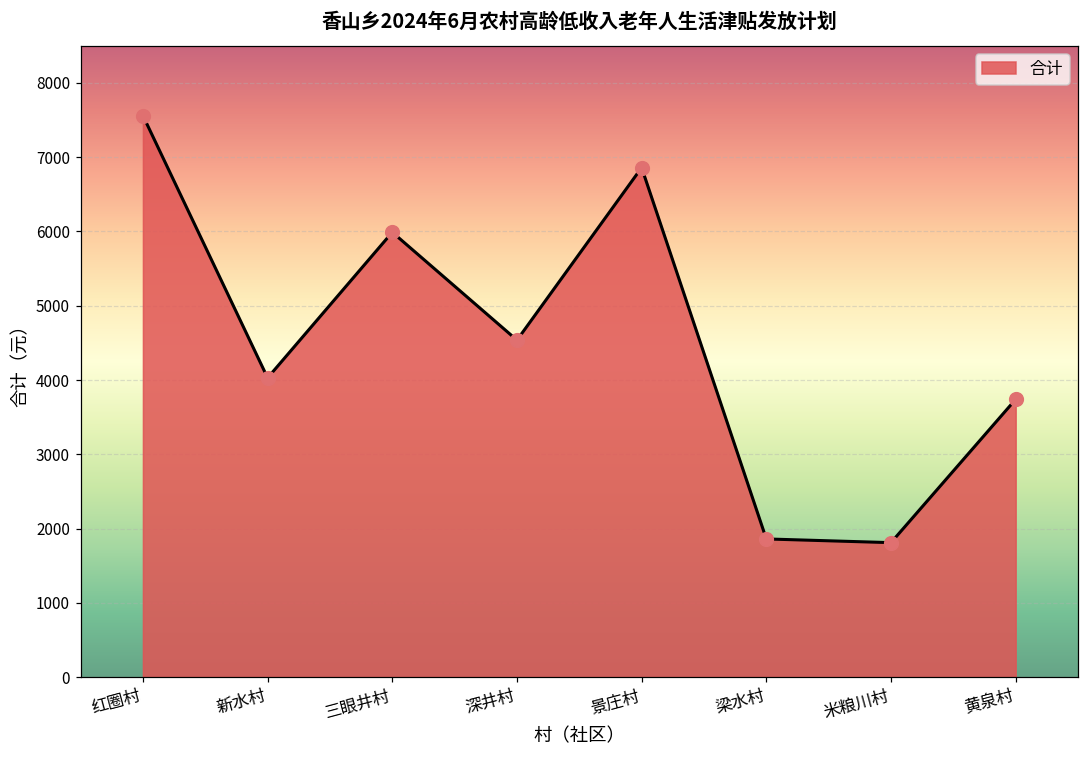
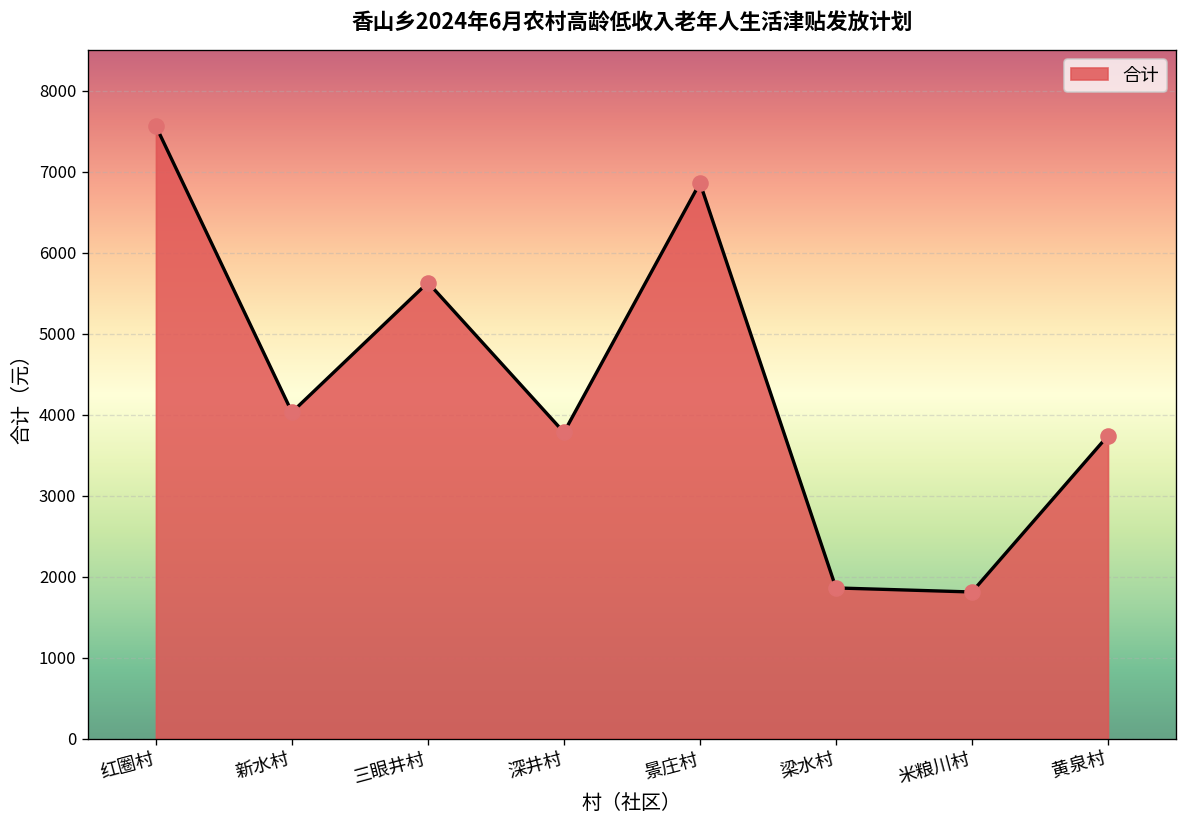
  {
    "红圈村": 7600,
    "新水村": 4000,
-   "三眼井村": 6000,
-   "深井村": 4500,
+   "三眼井村": 5600,
+   "深井村": 3800,
    "景庄村": 6900,
    "梁水村": 1900,
    "米粮川村": 1800,
    "黄泉村": 3700
  }
